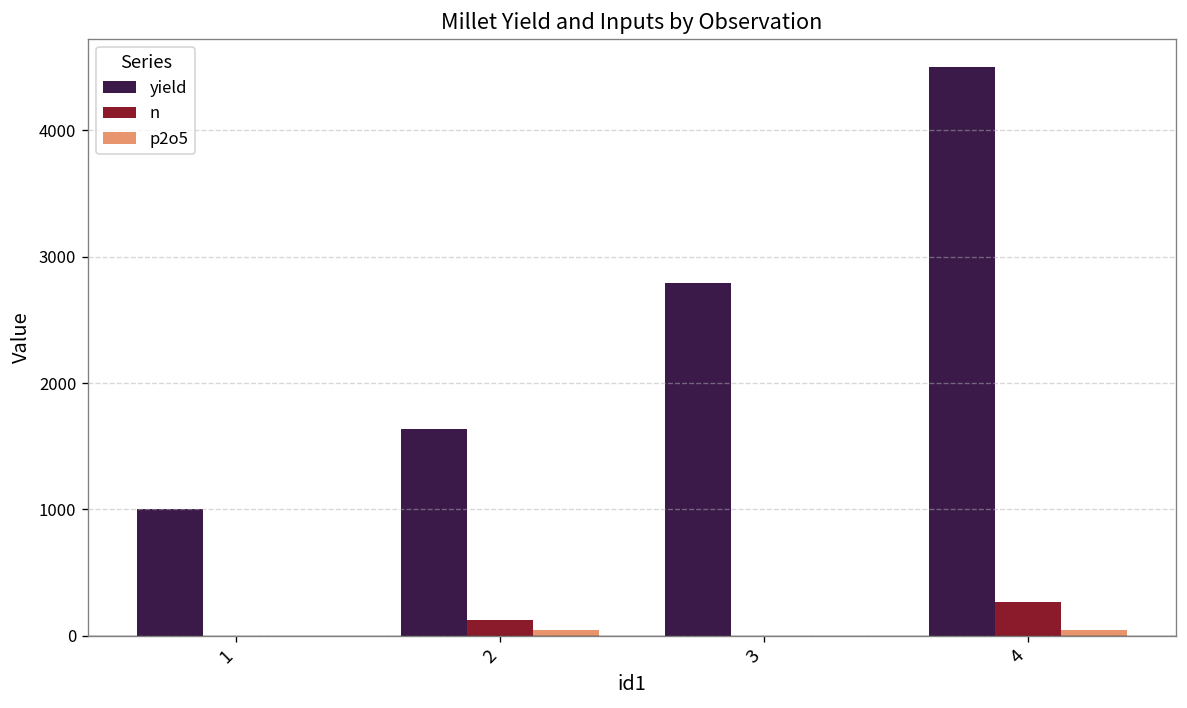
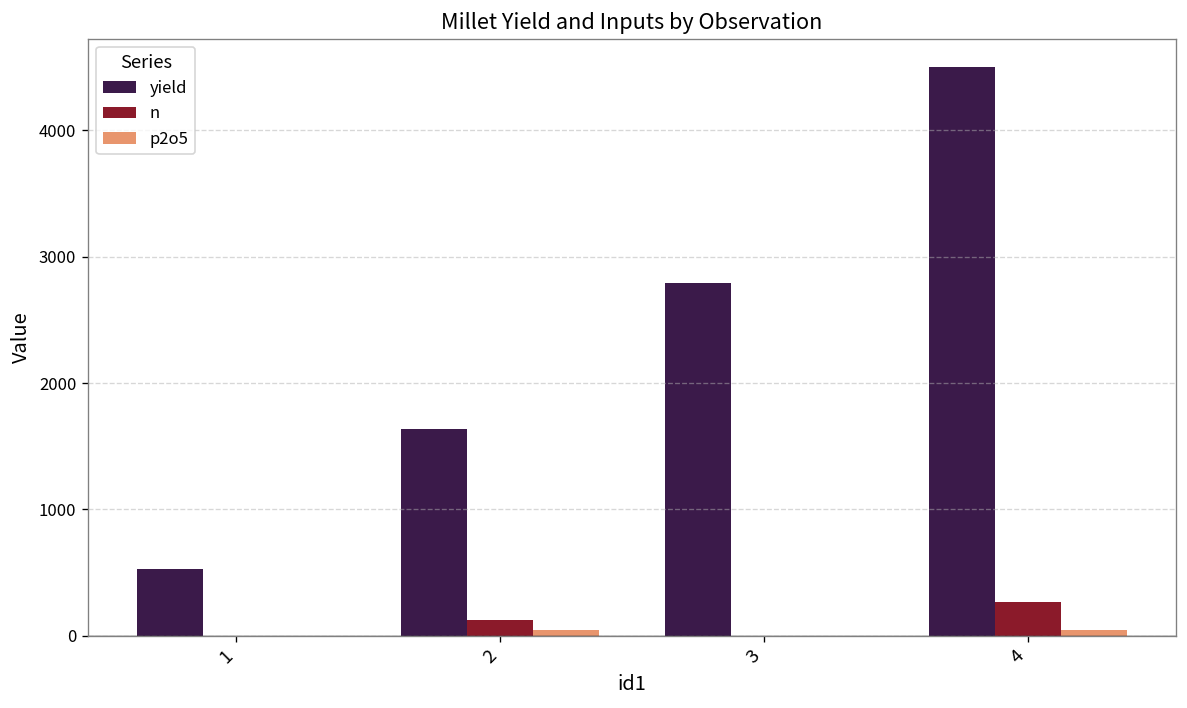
  {
    "yield": {
-     "1": 1000,
+     "1": 530,
      "2": 1630,
      "3": 2790,
      "4": 4500
    },
    "n": {
      "1": 0,
      "2": 120,
      "3": 0,
      "4": 270
    },
    "p2o5": {
      "1": 0,
      "2": 50,
      "3": 0,
      "4": 50
    }
  }
